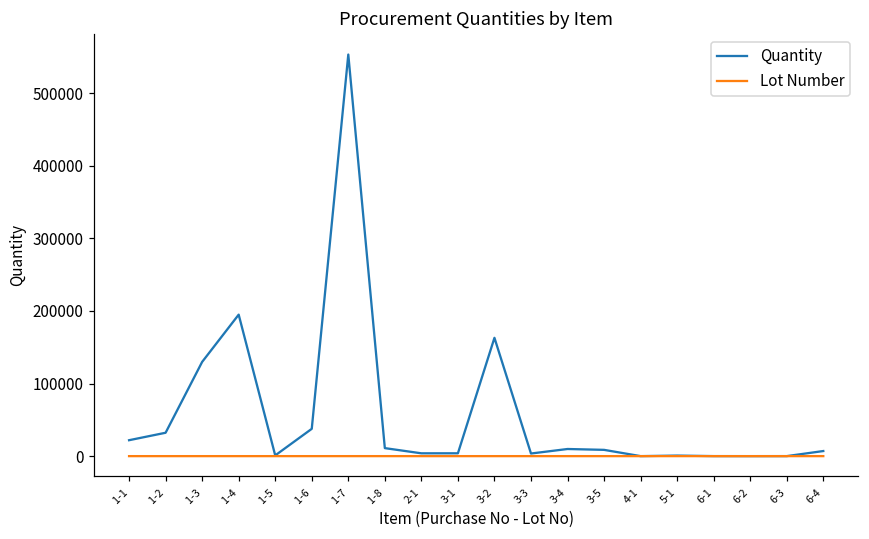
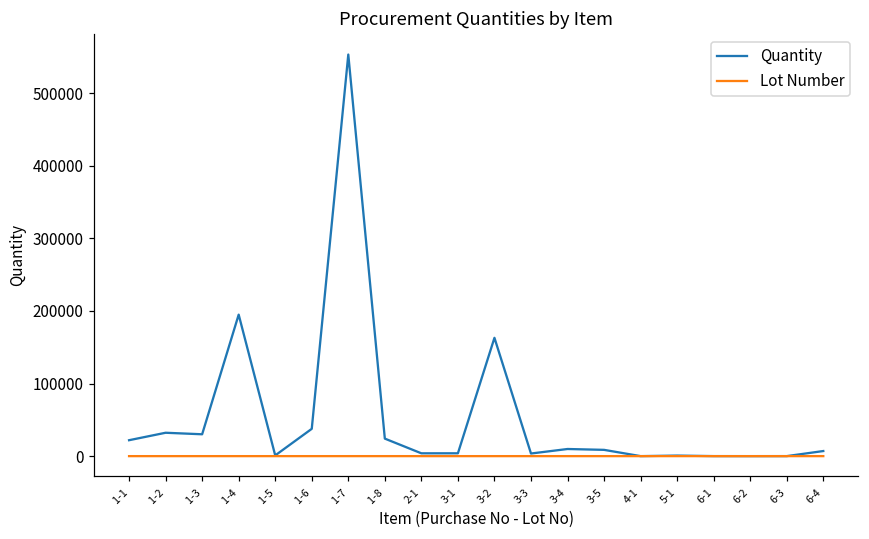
  {
    "Quantity": {
      "1-1": 20000,
      "1-2": 30000,
-     "1-3": 130000,
+     "1-3": 30000,
      "1-4": 190000,
      "1-6": 40000,
      "1-7": 550000,
-     "1-8": 10000,
+     "1-8": 20000,
      "2-1": 0,
      "3-1": 0,
      "3-2": 160000,
      "3-4": 10000,
      "3-5": 10000,
      "6-4": 10000
    },
    "Lot Number": {
      "1-1": 0,
      "1-2": 0,
      "1-3": 0,
      "1-4": 0,
      "1-6": 0,
      "1-7": 0,
      "1-8": 0,
      "2-1": 0,
      "3-1": 0,
      "3-2": 0,
      "3-4": 0,
      "3-5": 0,
      "6-4": 0
    }
  }
